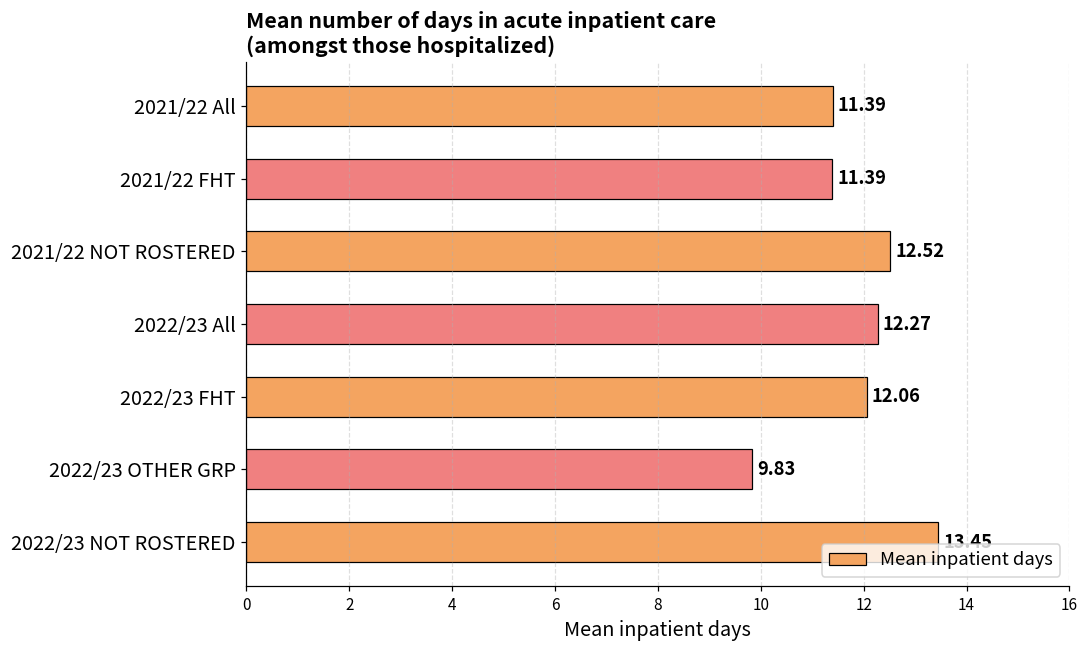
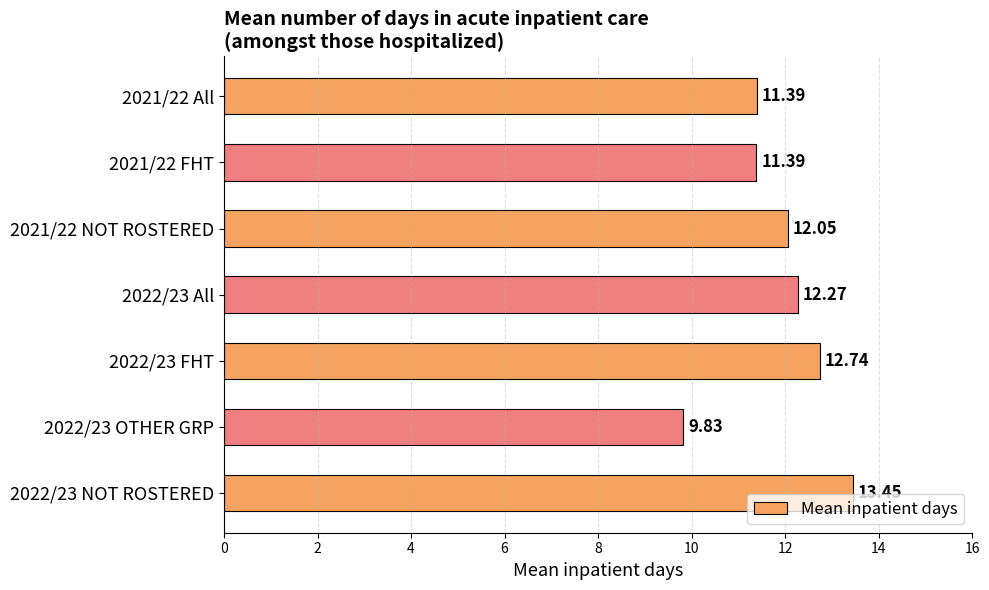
  {
    "2021/22 All": 11.39,
    "2021/22 FHT": 11.39,
-   "2021/22 NOT ROSTERED": 12.52,
+   "2021/22 NOT ROSTERED": 12.05,
    "2022/23 All": 12.27,
-   "2022/23 FHT": 12.06,
+   "2022/23 FHT": 12.74,
    "2022/23 OTHER GRP": 9.83
  }
